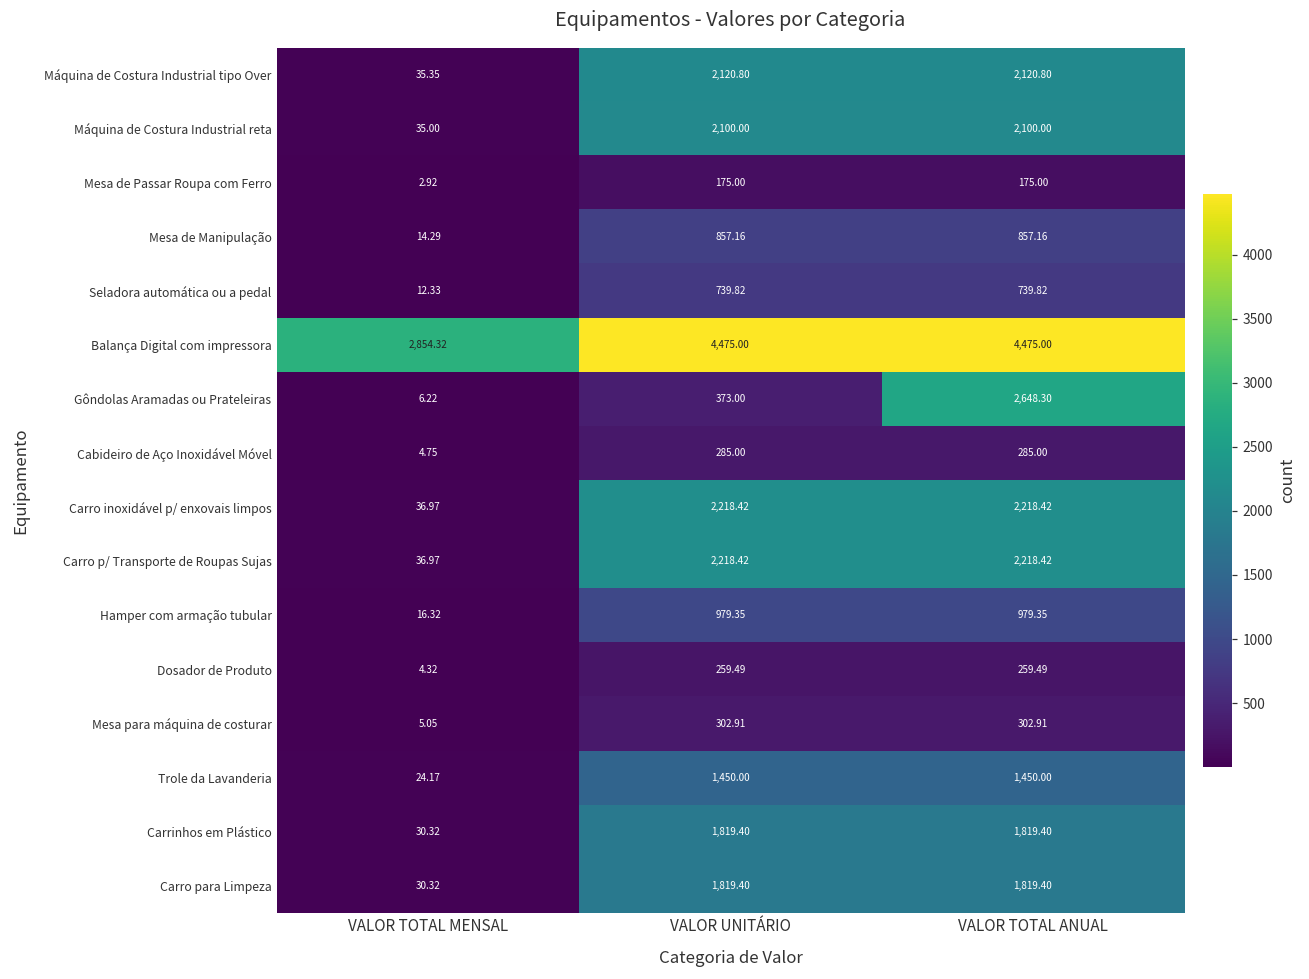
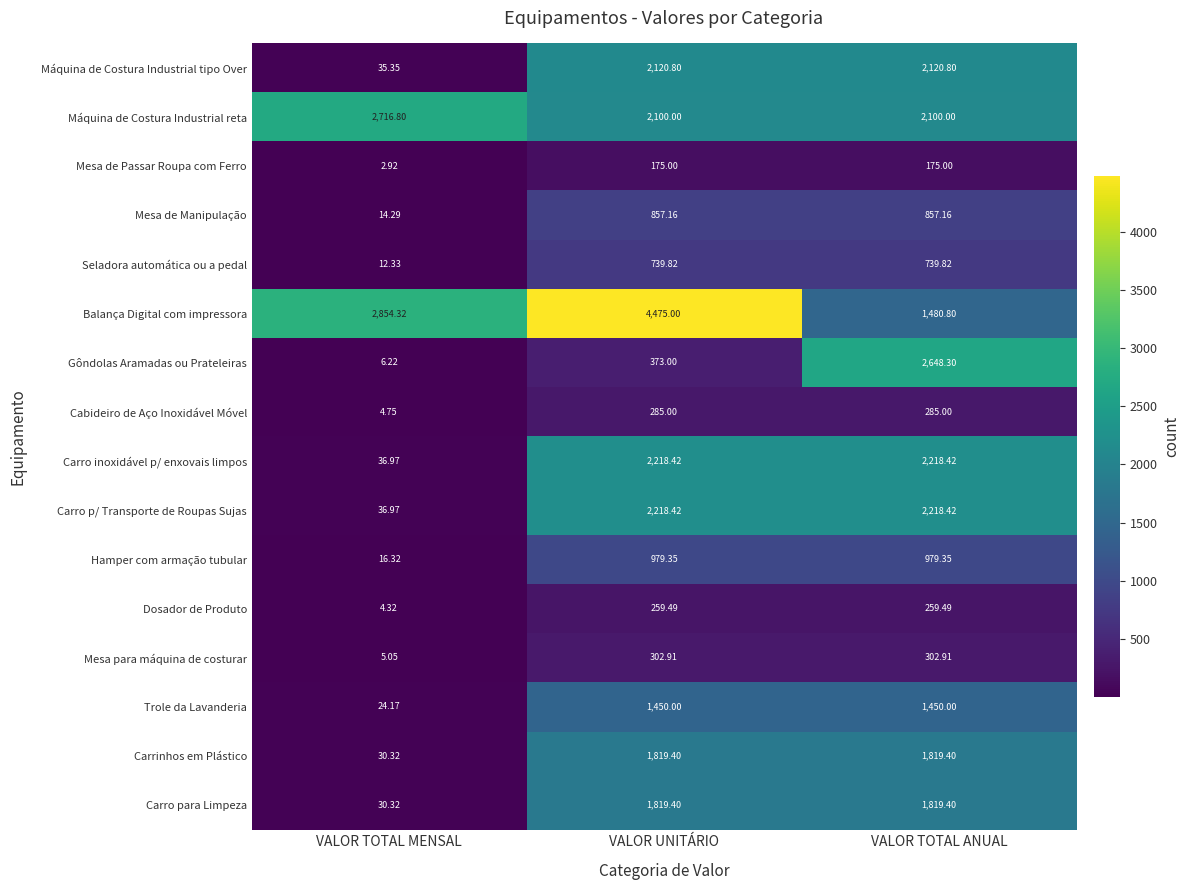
  {
    "Máquina de Costura Industrial tipo Over": {
      "VALOR TOTAL MENSAL": "35.35",
      "VALOR UNITÁRIO": "2,120.80",
      "VALOR TOTAL ANUAL": "2,120.80"
    },
    "Máquina de Costura Industrial reta": {
-     "VALOR TOTAL MENSAL": "35.00",
+     "VALOR TOTAL MENSAL": "2,716.80",
      "VALOR UNITÁRIO": "2,100.00",
      "VALOR TOTAL ANUAL": "2,100.00"
    },
    "Mesa de Passar Roupa com Ferro": {
      "VALOR TOTAL MENSAL": "2.92",
      "VALOR UNITÁRIO": "175.00",
      "VALOR TOTAL ANUAL": "175.00"
    },
    "Mesa de Manipulação": {
      "VALOR TOTAL MENSAL": "14.29",
      "VALOR UNITÁRIO": "857.16",
      "VALOR TOTAL ANUAL": "857.16"
    },
    "Seladora automática ou a pedal": {
      "VALOR TOTAL MENSAL": "12.33",
      "VALOR UNITÁRIO": "739.82",
      "VALOR TOTAL ANUAL": "739.82"
    },
    "Balança Digital com impressora": {
      "VALOR TOTAL MENSAL": "2,854.32",
      "VALOR UNITÁRIO": "4,475.00",
-     "VALOR TOTAL ANUAL": "4,475.00"
+     "VALOR TOTAL ANUAL": "1,480.80"
    },
    "Gôndolas Aramadas ou Prateleiras": {
      "VALOR TOTAL MENSAL": "6.22",
      "VALOR UNITÁRIO": "373.00",
      "VALOR TOTAL ANUAL": "2,648.30"
    },
    "Cabideiro de Aço Inoxidável Móvel": {
      "VALOR TOTAL MENSAL": "4.75",
      "VALOR UNITÁRIO": "285.00",
      "VALOR TOTAL ANUAL": "285.00"
    },
    "Carro inoxidável p/ enxovais limpos": {
      "VALOR TOTAL MENSAL": "36.97",
      "VALOR UNITÁRIO": "2,218.42",
      "VALOR TOTAL ANUAL": "2,218.42"
    },
    "Carro p/ Transporte de Roupas Sujas": {
      "VALOR TOTAL MENSAL": "36.97",
      "VALOR UNITÁRIO": "2,218.42",
      "VALOR TOTAL ANUAL": "2,218.42"
    },
    "Hamper com armação tubular": {
      "VALOR TOTAL MENSAL": "16.32",
      "VALOR UNITÁRIO": "979.35",
      "VALOR TOTAL ANUAL": "979.35"
    },
    "Dosador de Produto": {
      "VALOR TOTAL MENSAL": "4.32",
      "VALOR UNITÁRIO": "259.49",
      "VALOR TOTAL ANUAL": "259.49"
    },
    "Mesa para máquina de costurar": {
      "VALOR TOTAL MENSAL": "5.05",
      "VALOR UNITÁRIO": "302.91",
      "VALOR TOTAL ANUAL": "302.91"
    },
    "Trole da Lavanderia": {
      "VALOR TOTAL MENSAL": "24.17",
      "VALOR UNITÁRIO": "1,450.00",
      "VALOR TOTAL ANUAL": "1,450.00"
    },
    "Carrinhos em Plástico": {
      "VALOR TOTAL MENSAL": "30.32",
      "VALOR UNITÁRIO": "1,819.40",
      "VALOR TOTAL ANUAL": "1,819.40"
    },
    "Carro para Limpeza": {
      "VALOR TOTAL MENSAL": "30.32",
      "VALOR UNITÁRIO": "1,819.40",
      "VALOR TOTAL ANUAL": "1,819.40"
    }
  }
